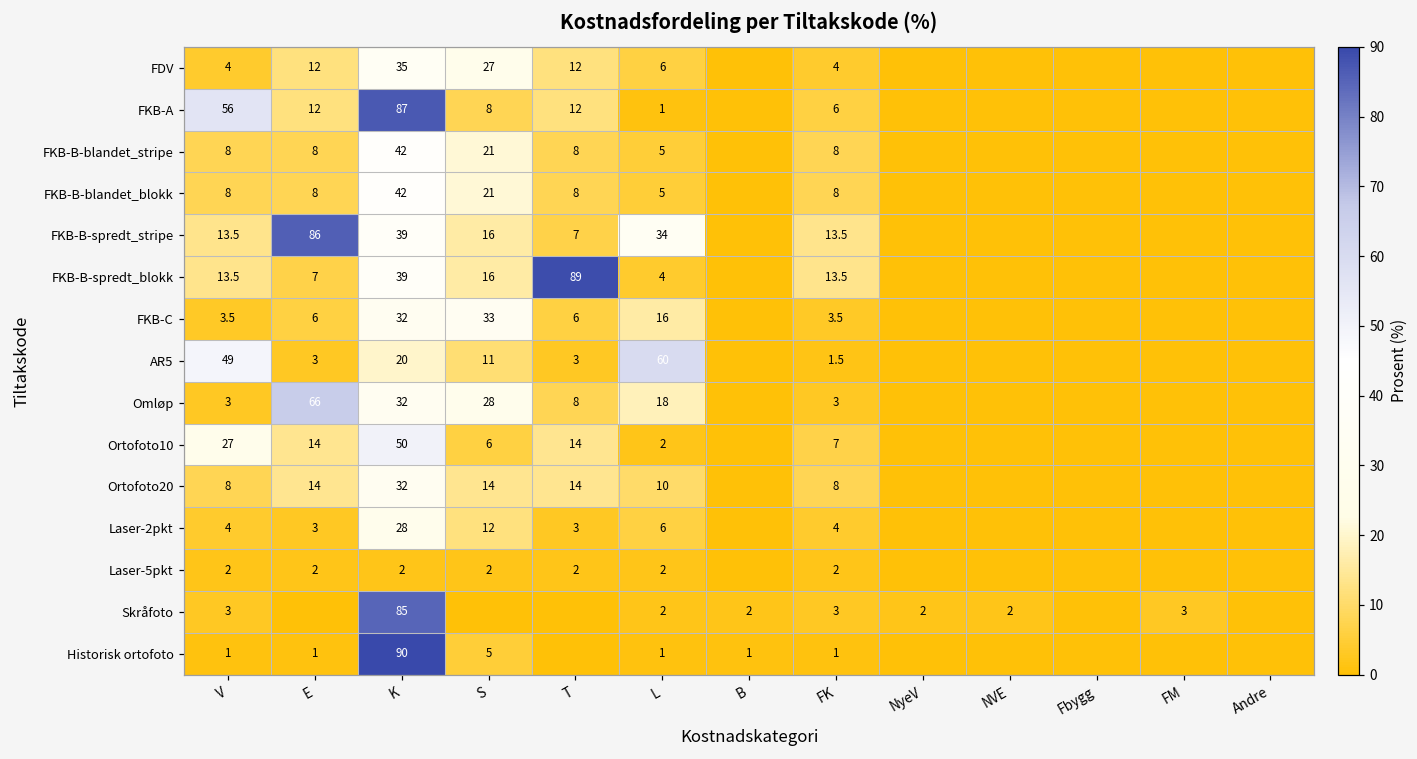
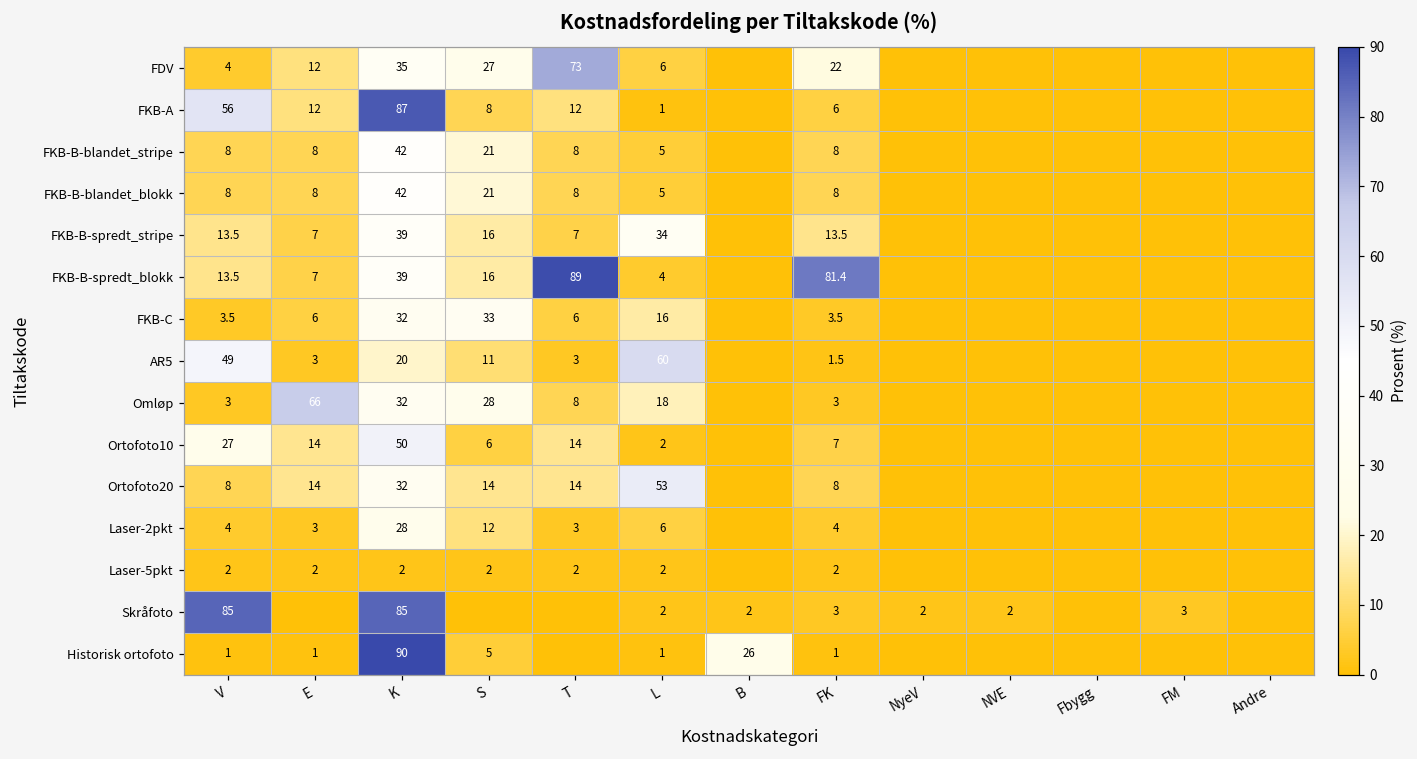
  {
    "FDV": {
      "V": 4,
      "E": 12,
      "K": 35,
      "S": 27,
-     "T": 12,
+     "T": 73,
      "L": 6,
-     "FK": 4
+     "FK": 22
    },
    "FKB-A": {
      "V": 56,
      "E": 12,
      "K": 87,
      "S": 8,
      "T": 12,
      "L": 1,
      "FK": 6
    },
    "FKB-B-blandet_stripe": {
      "V": 8,
      "E": 8,
      "K": 42,
      "S": 21,
      "T": 8,
      "L": 5,
      "FK": 8
    },
    "FKB-B-blandet_blokk": {
      "V": 8,
      "E": 8,
      "K": 42,
      "S": 21,
      "T": 8,
      "L": 5,
      "FK": 8
    },
    "FKB-B-spredt_stripe": {
      "V": 13.5,
-     "E": 86,
+     "E": 7,
      "K": 39,
      "S": 16,
      "T": 7,
      "L": 34,
      "FK": 13.5
    },
    "FKB-B-spredt_blokk": {
      "V": 13.5,
      "E": 7,
      "K": 39,
      "S": 16,
      "T": 89,
      "L": 4,
-     "FK": 13.5
+     "FK": 81.4
    },
    "FKB-C": {
      "V": 3.5,
      "E": 6,
      "K": 32,
      "S": 33,
      "T": 6,
      "L": 16,
      "FK": 3.5
    },
    "AR5": {
      "V": 49,
      "E": 3,
      "K": 20,
      "S": 11,
      "T": 3,
      "FK": 1.5
    },
    "Omløp": {
      "V": 3,
      "E": 66,
      "K": 32,
      "S": 28,
      "T": 8,
      "L": 18,
      "FK": 3
    },
    "Ortofoto10": {
      "V": 27,
      "E": 14,
      "K": 50,
      "S": 6,
      "T": 14,
      "L": 2,
      "FK": 7
    },
    "Ortofoto20": {
      "V": 8,
      "E": 14,
      "K": 32,
      "S": 14,
      "T": 14,
-     "L": 10,
+     "L": 53,
      "FK": 8
    },
    "Laser-2pkt": {
      "V": 4,
      "E": 3,
      "K": 28,
      "S": 12,
      "T": 3,
      "L": 6,
      "FK": 4
    },
    "Laser-5pkt": {
      "V": 2,
      "E": 2,
      "K": 2,
      "S": 2,
      "T": 2,
      "L": 2,
      "FK": 2
    },
    "Skråfoto": {
-     "V": 3,
+     "V": 85,
      "K": 85,
      "L": 2,
      "B": 2,
      "FK": 3,
      "NyeV": 2,
      "NVE": 2,
      "FM": 3
    },
    "Historisk ortofoto": {
      "V": 1,
      "E": 1,
      "K": 90,
      "S": 5,
      "L": 1,
-     "B": 1,
+     "B": 26,
      "FK": 1
    }
  }
